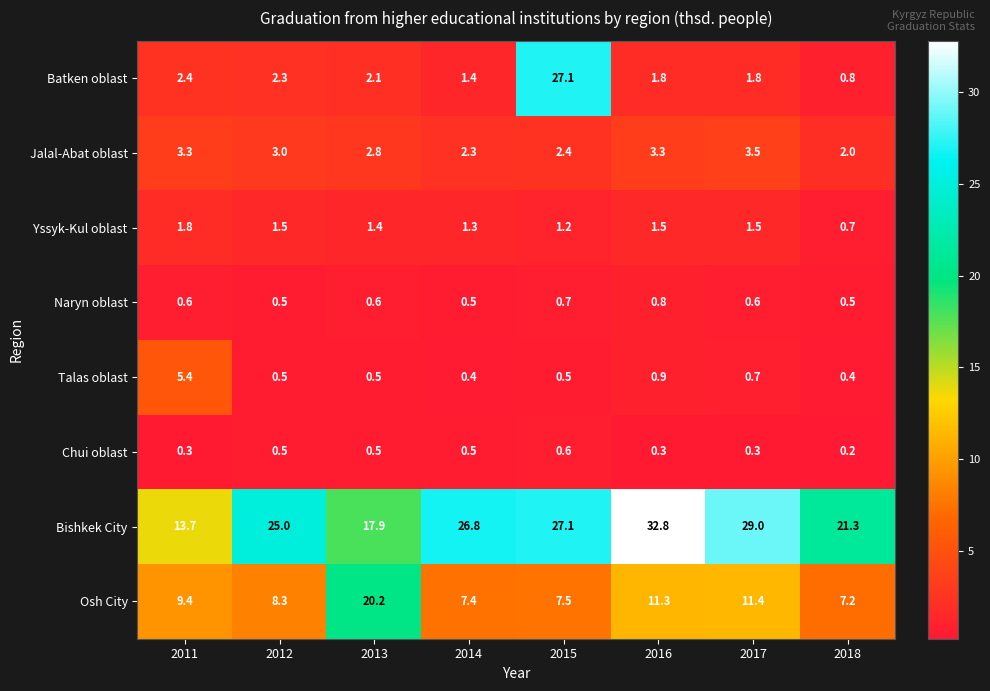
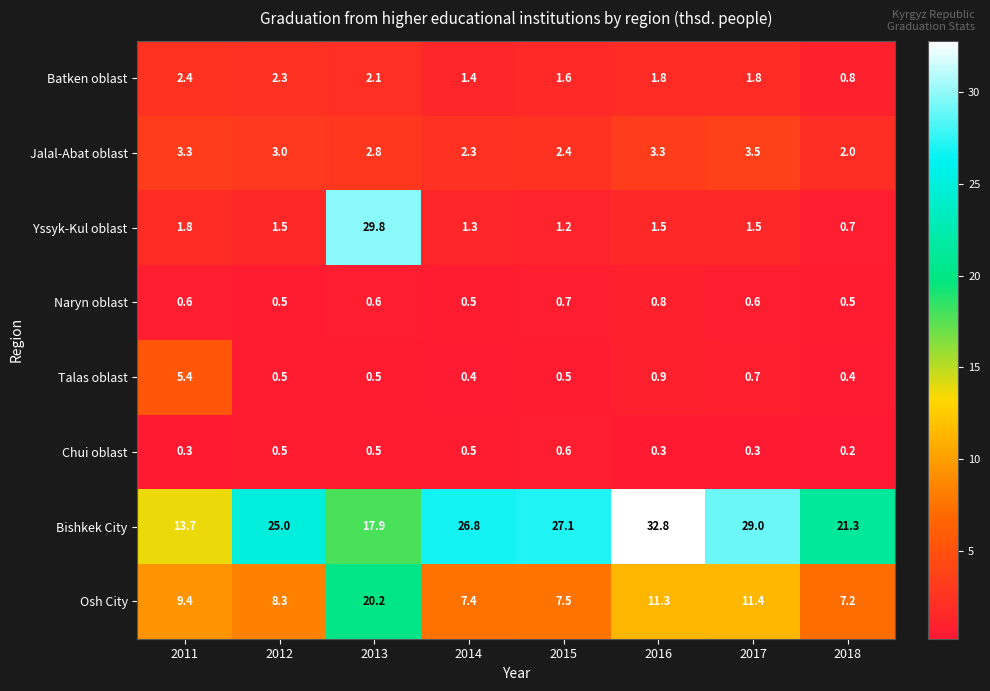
  {
    "Batken oblast": {
      "2011": 2.4,
      "2012": 2.3,
      "2013": 2.1,
      "2014": 1.4,
-     "2015": 27.1,
+     "2015": 1.6,
      "2016": 1.8,
      "2017": 1.8,
      "2018": 0.8
    },
    "Jalal-Abat oblast": {
      "2011": 3.3,
      "2012": 3.0,
      "2013": 2.8,
      "2014": 2.3,
      "2015": 2.4,
      "2016": 3.3,
      "2017": 3.5,
      "2018": 2.0
    },
    "Yssyk-Kul oblast": {
      "2011": 1.8,
      "2012": 1.5,
-     "2013": 1.4,
+     "2013": 29.8,
      "2014": 1.3,
      "2015": 1.2,
      "2016": 1.5,
      "2017": 1.5,
      "2018": 0.7
    },
    "Naryn oblast": {
      "2011": 0.6,
      "2012": 0.5,
      "2013": 0.6,
      "2014": 0.5,
      "2015": 0.7,
      "2016": 0.8,
      "2017": 0.6,
      "2018": 0.5
    },
    "Talas oblast": {
      "2011": 5.4,
      "2012": 0.5,
      "2013": 0.5,
      "2014": 0.4,
      "2015": 0.5,
      "2016": 0.9,
      "2017": 0.7,
      "2018": 0.4
    },
    "Chui oblast": {
      "2011": 0.3,
      "2012": 0.5,
      "2013": 0.5,
      "2014": 0.5,
      "2015": 0.6,
      "2016": 0.3,
      "2017": 0.3,
      "2018": 0.2
    },
    "Bishkek City": {
      "2011": 13.7,
      "2012": 25.0,
      "2013": 17.9,
      "2014": 26.8,
      "2015": 27.1,
      "2016": 32.8,
      "2017": 29.0,
      "2018": 21.3
    },
    "Osh City": {
      "2011": 9.4,
      "2012": 8.3,
      "2013": 20.2,
      "2014": 7.4,
      "2015": 7.5,
      "2016": 11.3,
      "2017": 11.4,
      "2018": 7.2
    }
  }
